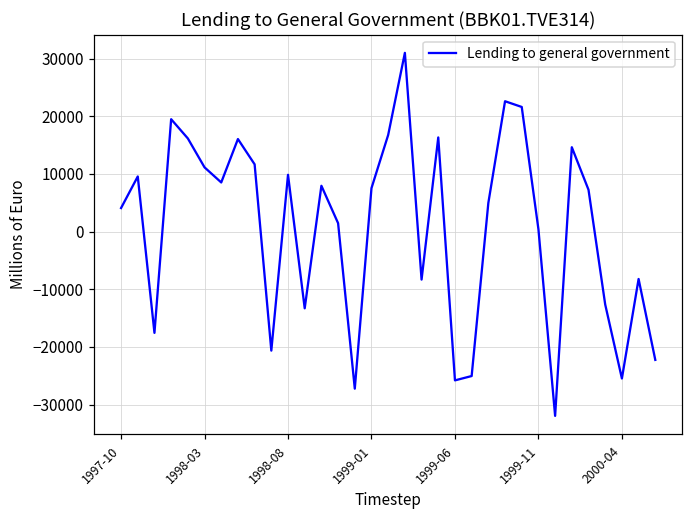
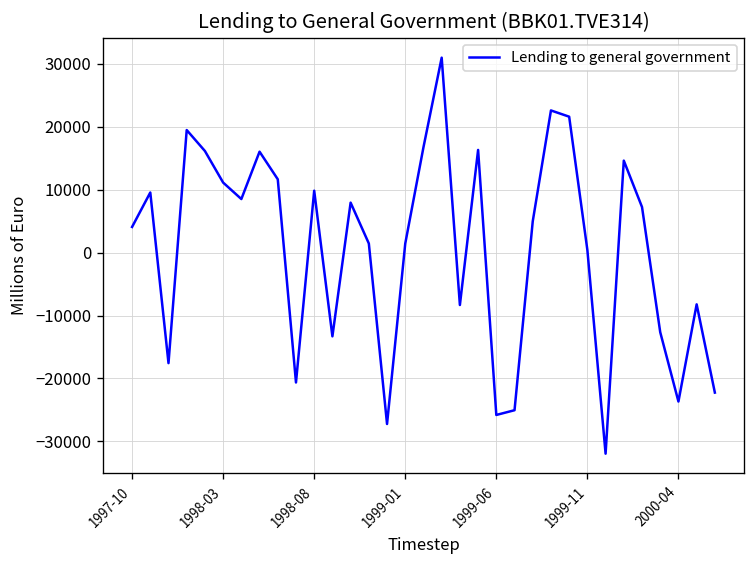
  {
    "1997-10": 4000,
    "1998-03": 11000,
    "1998-08": 10000,
-   "1999-01": 8000,
+   "1999-01": 1000,
    "1999-06": -26000,
    "1999-11": 0,
-   "2000-04": -25000
+   "2000-04": -24000
  }
